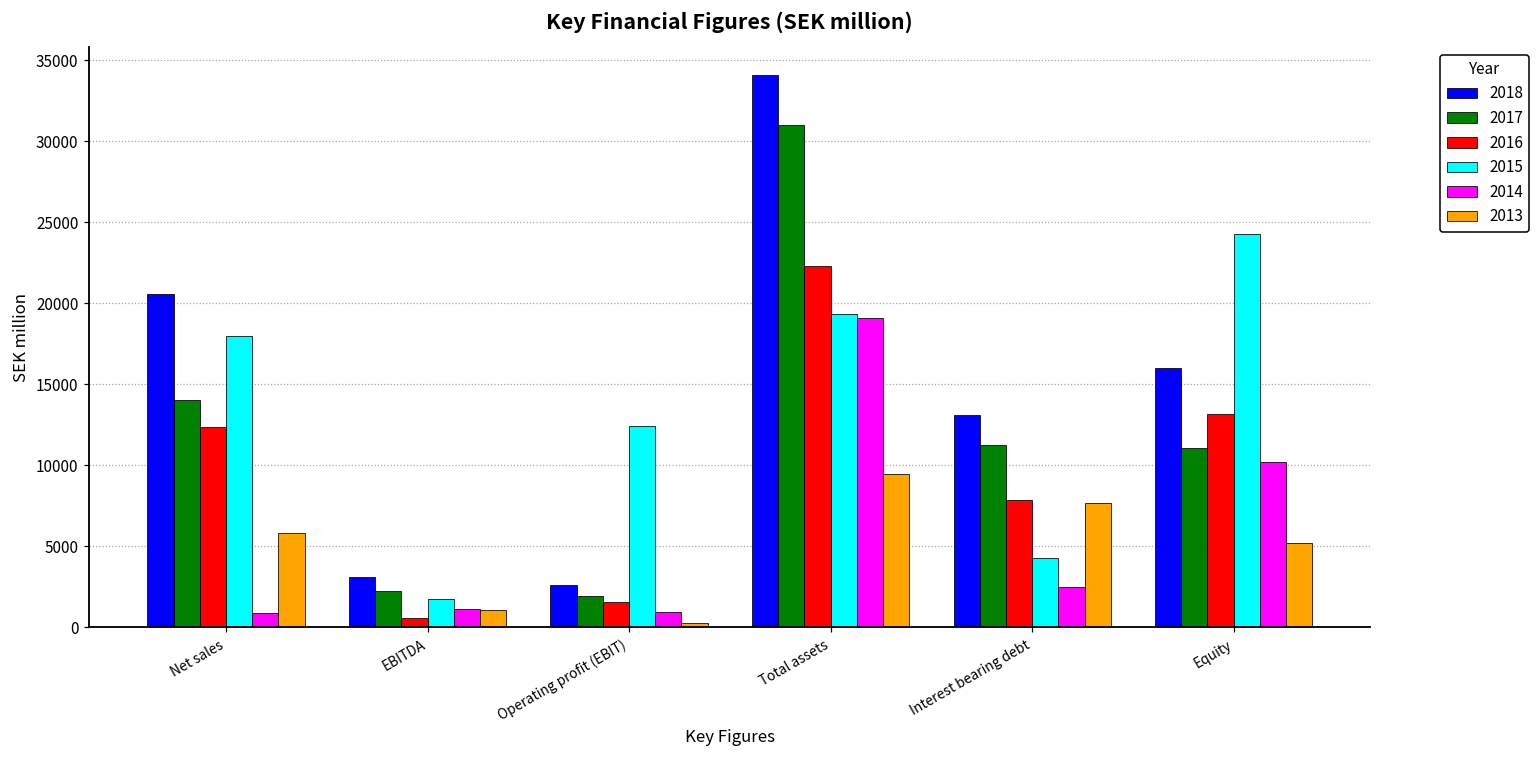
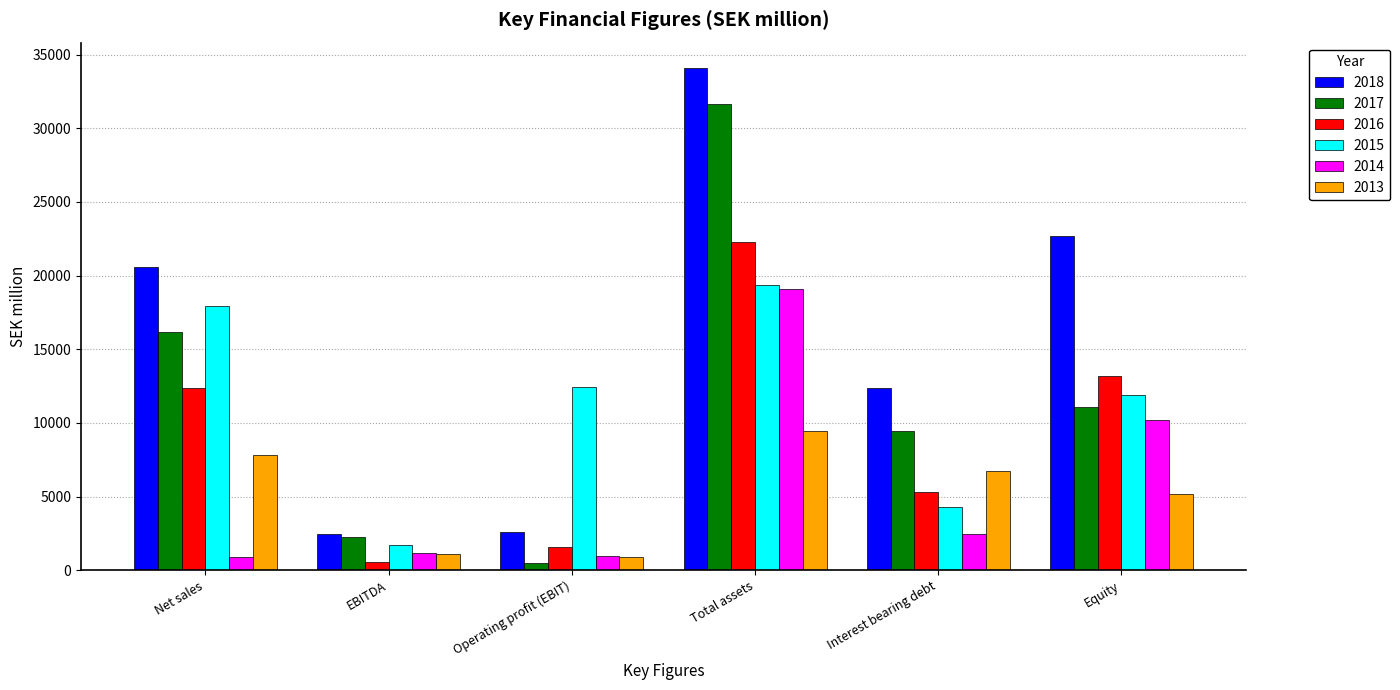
  {
    "2018": {
      "Net sales": 20600,
-     "EBITDA": 3100,
+     "EBITDA": 2500,
      "Operating profit (EBIT)": 2600,
      "Total assets": 34100,
-     "Interest bearing debt": 13100,
-     "Equity": 16000
+     "Interest bearing debt": 12300,
+     "Equity": 22700
    },
    "2017": {
-     "Net sales": 14000,
+     "Net sales": 16200,
      "EBITDA": 2200,
-     "Operating profit (EBIT)": 1900,
-     "Total assets": 31000,
-     "Interest bearing debt": 11200,
+     "Operating profit (EBIT)": 500,
+     "Total assets": 31600,
+     "Interest bearing debt": 9400,
      "Equity": 11100
    },
    "2016": {
      "Net sales": 12400,
      "EBITDA": 600,
      "Operating profit (EBIT)": 1600,
      "Total assets": 22300,
-     "Interest bearing debt": 7900,
+     "Interest bearing debt": 5300,
      "Equity": 13200
    },
    "2015": {
      "Net sales": 18000,
      "EBITDA": 1700,
      "Operating profit (EBIT)": 12400,
      "Total assets": 19300,
      "Interest bearing debt": 4300,
-     "Equity": 24300
+     "Equity": 11900
    },
    "2014": {
      "Net sales": 900,
      "EBITDA": 1100,
      "Operating profit (EBIT)": 900,
      "Total assets": 19100,
      "Interest bearing debt": 2500,
      "Equity": 10200
    },
    "2013": {
-     "Net sales": 5800,
+     "Net sales": 7800,
      "EBITDA": 1100,
-     "Operating profit (EBIT)": 300,
+     "Operating profit (EBIT)": 900,
      "Total assets": 9500,
-     "Interest bearing debt": 7600,
+     "Interest bearing debt": 6800,
      "Equity": 5200
    }
  }
